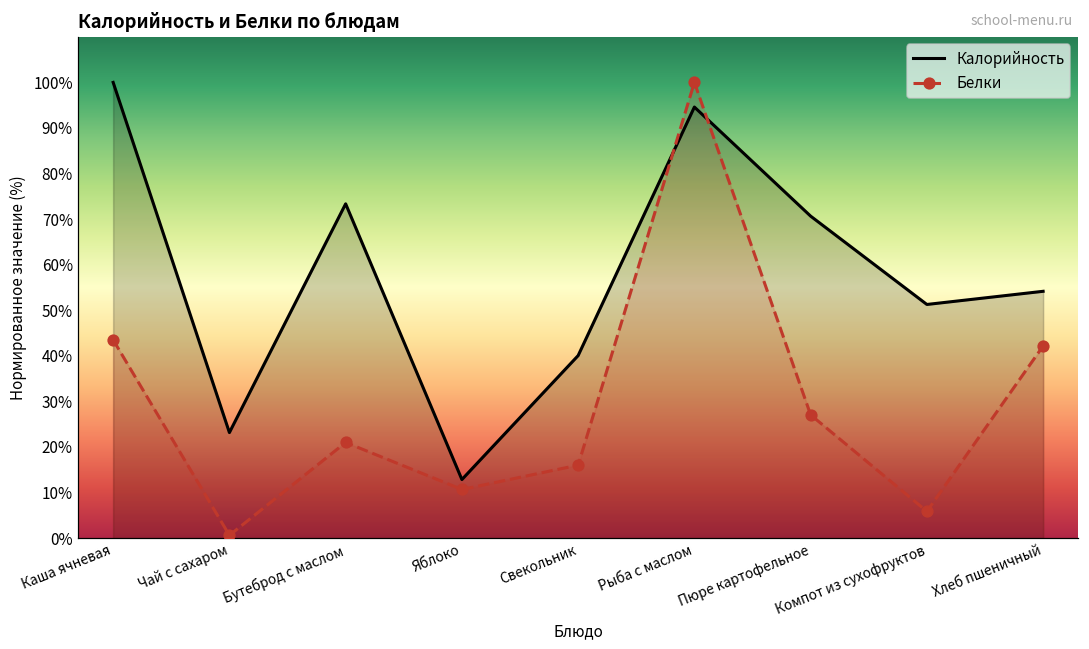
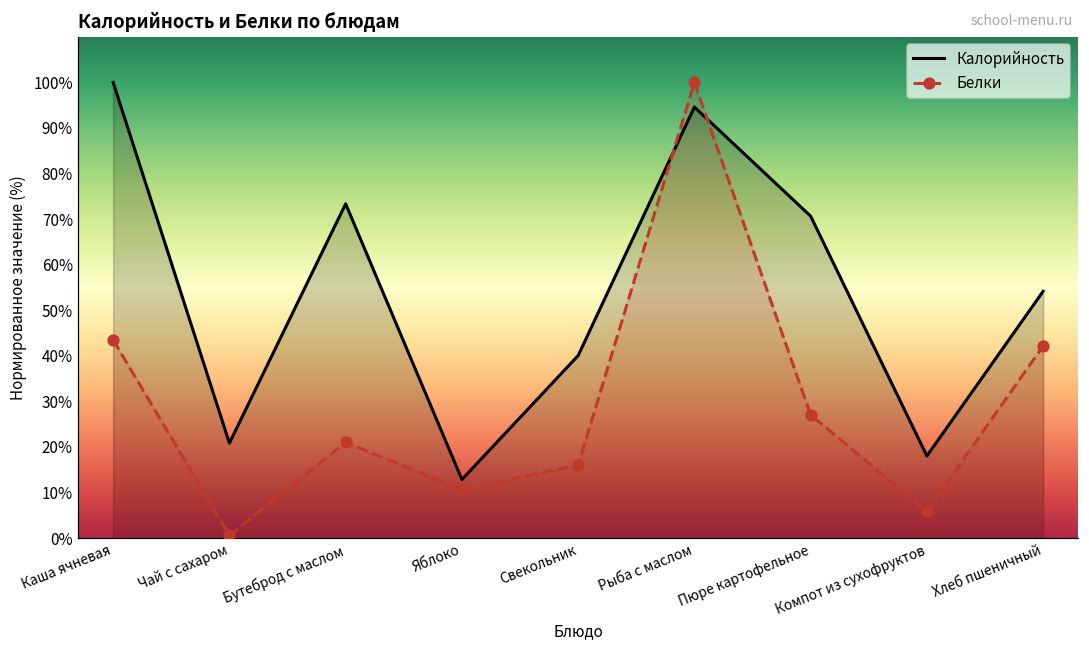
  {
    "Калорийность": {
      "Каша ячневая": "100%",
-     "Чай с сахаром": "23%",
+     "Чай с сахаром": "21%",
      "Бутеброд с маслом": "73%",
      "Яблоко": "13%",
      "Свекольник": "40%",
      "Рыба с маслом": "95%",
      "Пюре картофельное": "71%",
-     "Компот из сухофруктов": "51%",
+     "Компот из сухофруктов": "18%",
      "Хлеб пшеничный": "54%"
    },
    "Белки": {
      "Каша ячневая": "44%",
      "Чай с сахаром": "1%",
      "Бутеброд с маслом": "21%",
      "Яблоко": "11%",
      "Свекольник": "16%",
      "Рыба с маслом": "100%",
      "Пюре картофельное": "27%",
      "Компот из сухофруктов": "6%",
      "Хлеб пшеничный": "42%"
    }
  }
